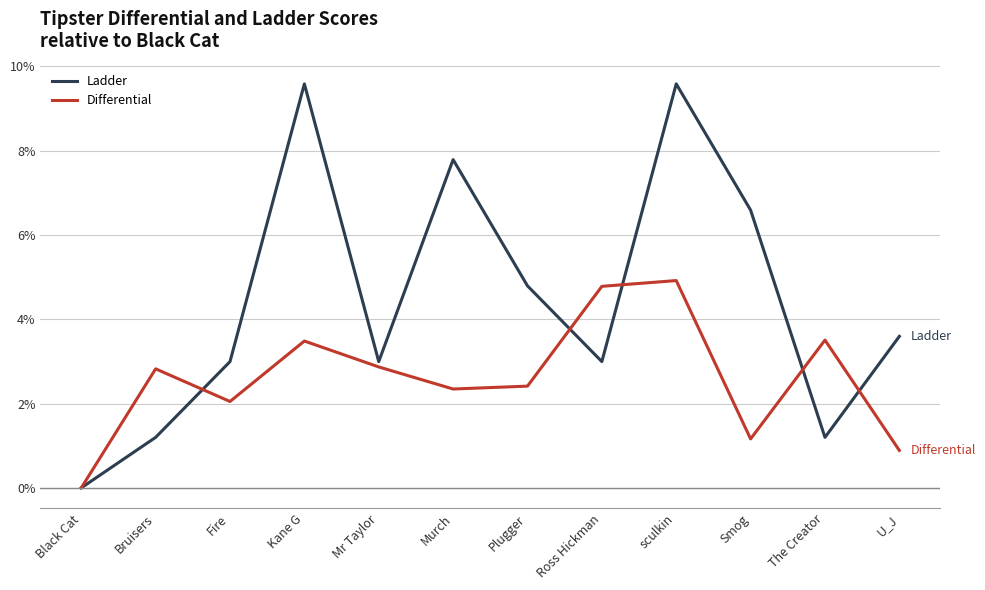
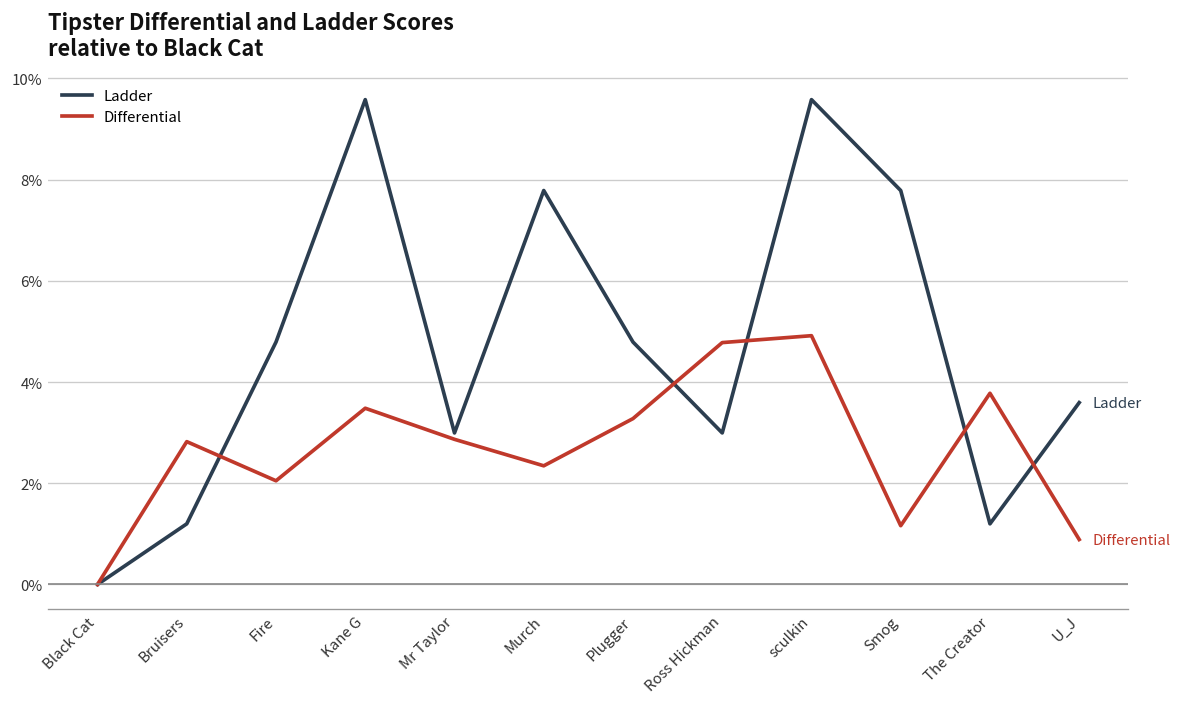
  {
    "Ladder": {
      "Bruisers": "1.2%",
-     "Fire": "3.0%",
+     "Fire": "4.8%",
      "Kane G": "9.6%",
      "Mr Taylor": "3.0%",
      "Murch": "7.8%",
      "Plugger": "4.8%",
      "Ross Hickman": "3.0%",
      "sculkin": "9.6%",
-     "Smog": "6.6%",
+     "Smog": "7.8%",
      "The Creator": "1.2%",
      "U_J": "3.6%"
    },
    "Differential": {
      "Bruisers": "2.8%",
      "Fire": "2.0%",
      "Kane G": "3.5%",
      "Mr Taylor": "2.9%",
      "Murch": "2.3%",
-     "Plugger": "2.4%",
+     "Plugger": "3.3%",
      "Ross Hickman": "4.8%",
      "sculkin": "4.9%",
      "Smog": "1.2%",
-     "The Creator": "3.5%",
+     "The Creator": "3.8%",
      "U_J": "0.9%"
    }
  }
